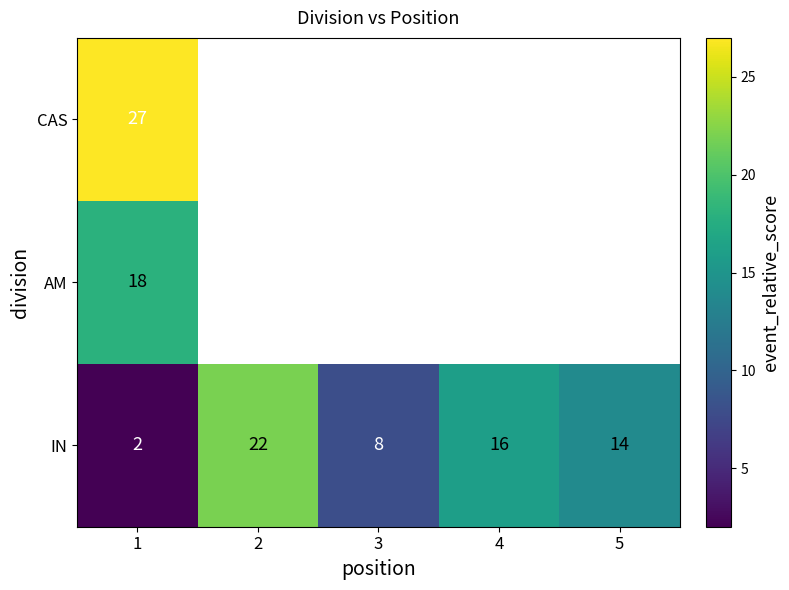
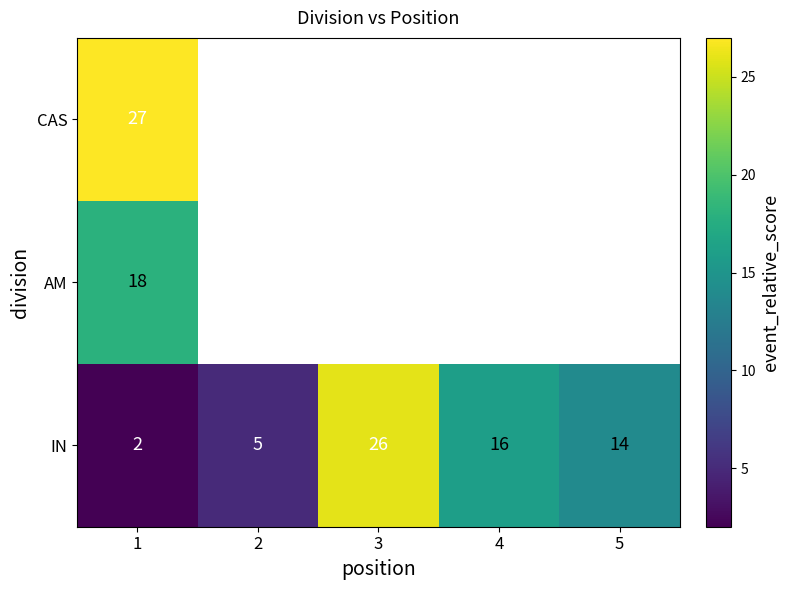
  {
    "CAS": {
      "1": 27
    },
    "AM": {
      "1": 18
    },
    "IN": {
      "1": 2,
-     "2": 22,
-     "3": 8,
+     "2": 5,
+     "3": 26,
      "4": 16,
      "5": 14
    }
  }
